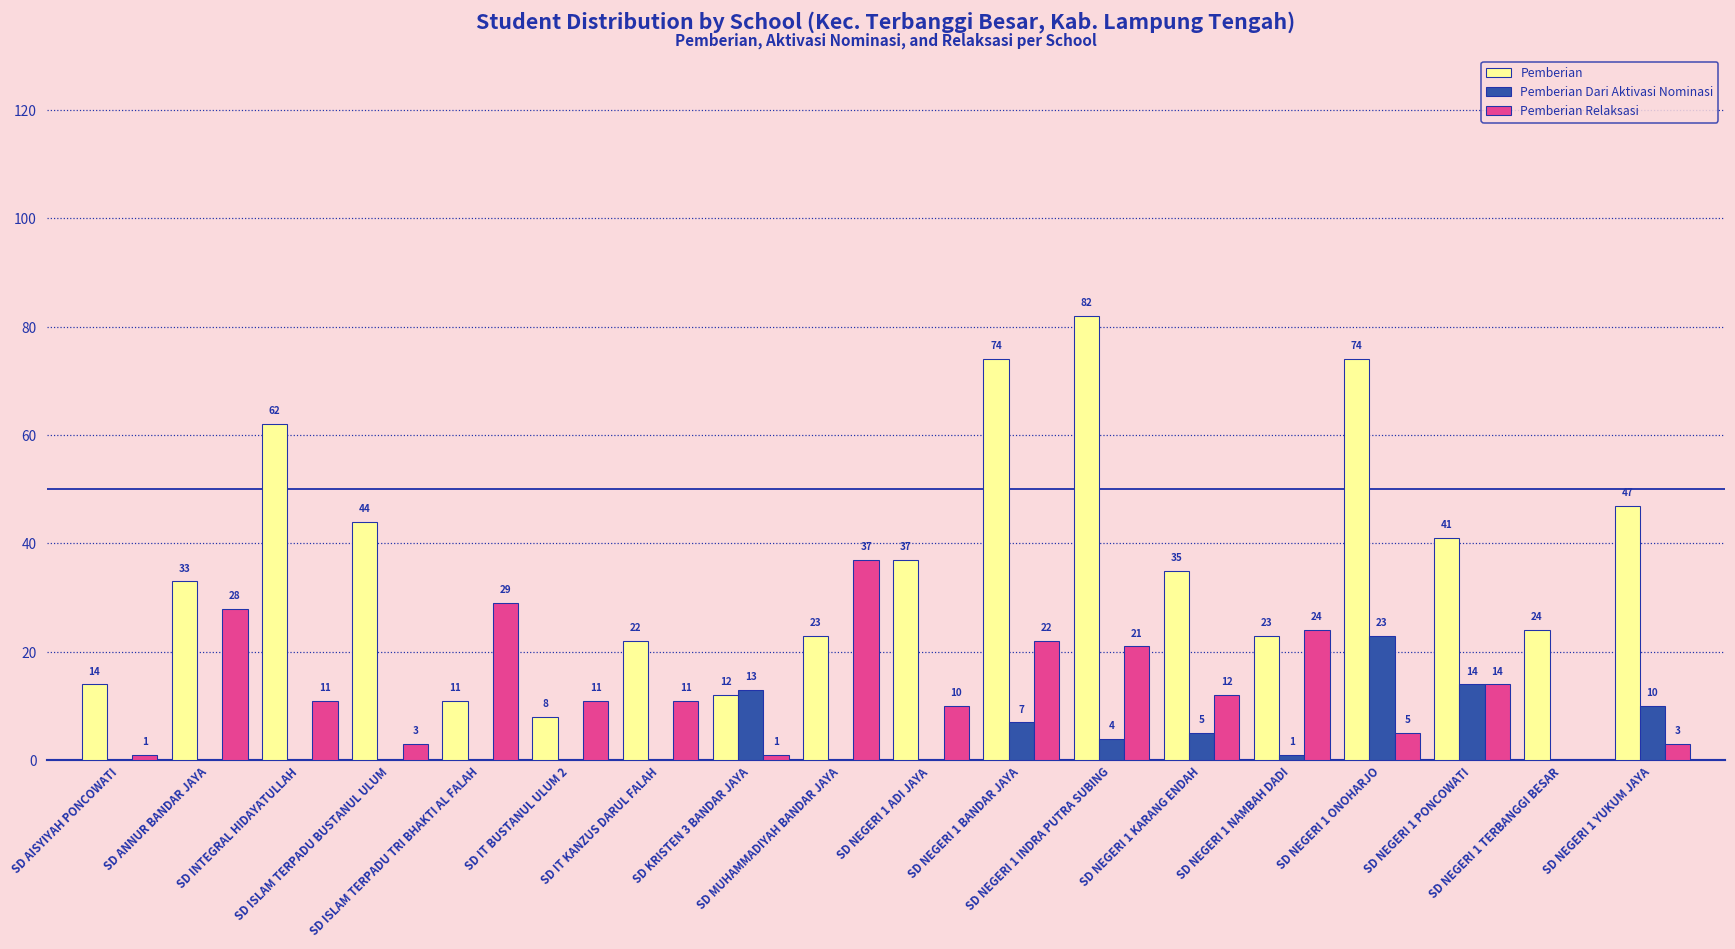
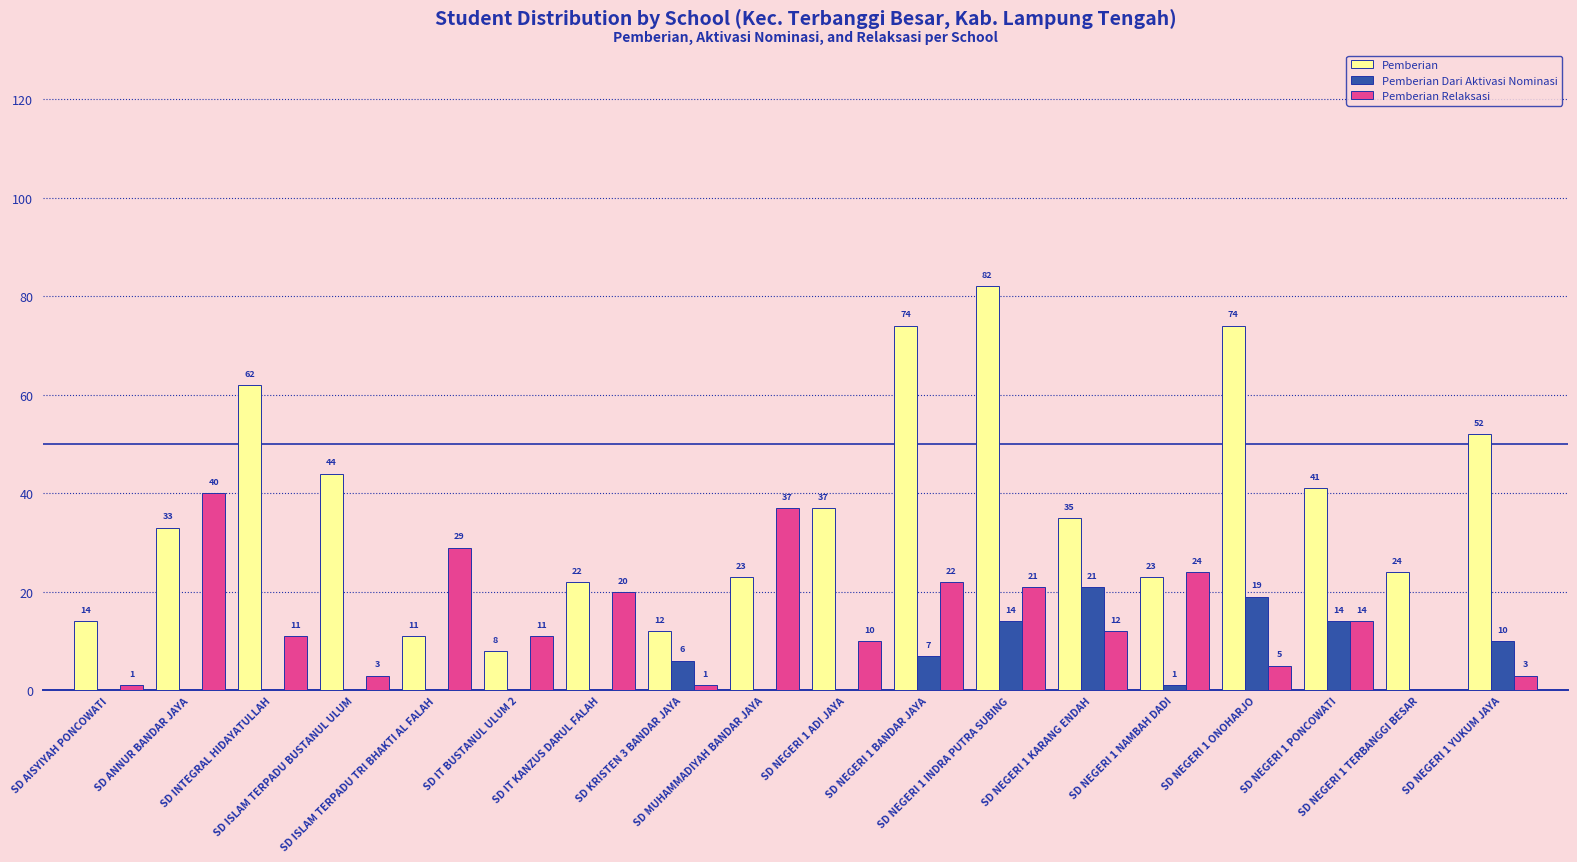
  {
    "Pemberian": {
      "SD AISYIYAH PONCOWATI": 14,
      "SD ANNUR BANDAR JAYA": 33,
      "SD INTEGRAL HIDAYATULLAH": 62,
      "SD ISLAM TERPADU BUSTANUL ULUM": 44,
      "SD ISLAM TERPADU TRI BHAKTI AL FALAH": 11,
      "SD IT BUSTANUL ULUM 2": 8,
      "SD IT KANZUS DARUL FALAH": 22,
      "SD KRISTEN 3 BANDAR JAYA": 12,
      "SD MUHAMMADIYAH BANDAR JAYA": 23,
      "SD NEGERI 1 ADI JAYA": 37,
      "SD NEGERI 1 BANDAR JAYA": 74,
      "SD NEGERI 1 INDRA PUTRA SUBING": 82,
      "SD NEGERI 1 KARANG ENDAH": 35,
      "SD NEGERI 1 NAMBAH DADI": 23,
      "SD NEGERI 1 ONOHARJO": 74,
      "SD NEGERI 1 PONCOWATI": 41,
      "SD NEGERI 1 TERBANGGI BESAR": 24,
-     "SD NEGERI 1 YUKUM JAYA": 47
+     "SD NEGERI 1 YUKUM JAYA": 52
    },
    "Pemberian Dari Aktivasi Nominasi": {
-     "SD KRISTEN 3 BANDAR JAYA": 13,
+     "SD KRISTEN 3 BANDAR JAYA": 6,
      "SD NEGERI 1 BANDAR JAYA": 7,
-     "SD NEGERI 1 INDRA PUTRA SUBING": 4,
-     "SD NEGERI 1 KARANG ENDAH": 5,
+     "SD NEGERI 1 INDRA PUTRA SUBING": 14,
+     "SD NEGERI 1 KARANG ENDAH": 21,
      "SD NEGERI 1 NAMBAH DADI": 1,
-     "SD NEGERI 1 ONOHARJO": 23,
+     "SD NEGERI 1 ONOHARJO": 19,
      "SD NEGERI 1 PONCOWATI": 14,
      "SD NEGERI 1 YUKUM JAYA": 10
    },
    "Pemberian Relaksasi": {
      "SD AISYIYAH PONCOWATI": 1,
-     "SD ANNUR BANDAR JAYA": 28,
+     "SD ANNUR BANDAR JAYA": 40,
      "SD INTEGRAL HIDAYATULLAH": 11,
      "SD ISLAM TERPADU BUSTANUL ULUM": 3,
      "SD ISLAM TERPADU TRI BHAKTI AL FALAH": 29,
      "SD IT BUSTANUL ULUM 2": 11,
-     "SD IT KANZUS DARUL FALAH": 11,
+     "SD IT KANZUS DARUL FALAH": 20,
      "SD KRISTEN 3 BANDAR JAYA": 1,
      "SD MUHAMMADIYAH BANDAR JAYA": 37,
      "SD NEGERI 1 ADI JAYA": 10,
      "SD NEGERI 1 BANDAR JAYA": 22,
      "SD NEGERI 1 INDRA PUTRA SUBING": 21,
      "SD NEGERI 1 KARANG ENDAH": 12,
      "SD NEGERI 1 NAMBAH DADI": 24,
      "SD NEGERI 1 ONOHARJO": 5,
      "SD NEGERI 1 PONCOWATI": 14,
      "SD NEGERI 1 YUKUM JAYA": 3
    }
  }
